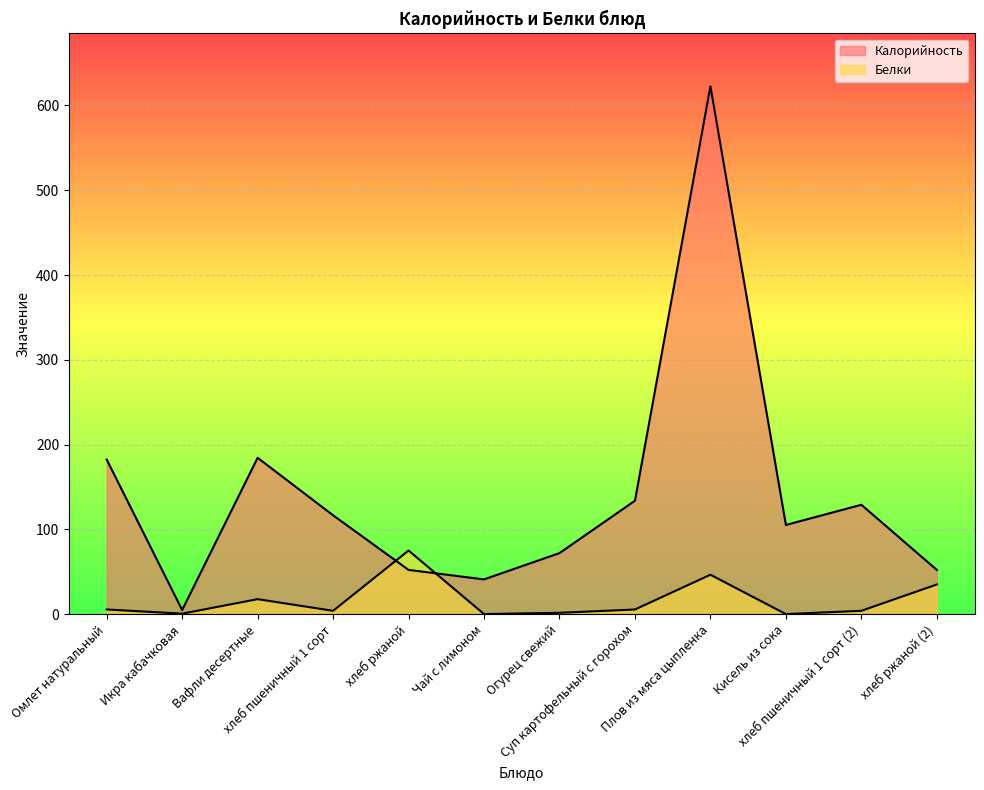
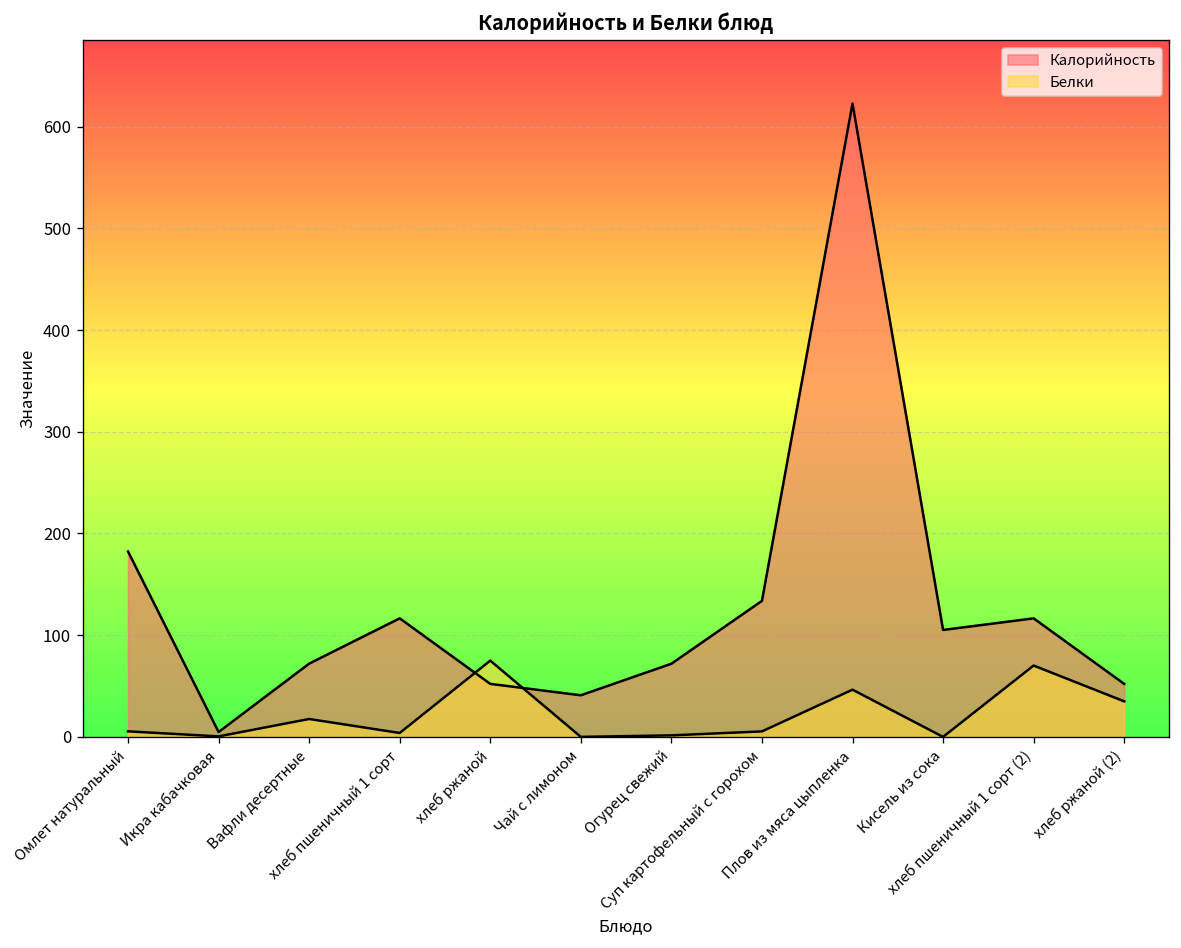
  {
    "Калорийность": {
      "Омлет натуральный": 180,
      "Икра кабачковая": 0,
-     "Вафли десертные": 180,
+     "Вафли десертные": 70,
      "хлеб пшеничный 1 сорт": 120,
      "хлеб ржаной": 50,
      "Чай с лимоном": 40,
      "Огурец свежий": 70,
      "Суп картофельный с горохом": 130,
      "Плов из мяса цыпленка": 620,
      "Кисель из сока": 110,
-     "хлеб пшеничный 1 сорт (2)": 130,
+     "хлеб пшеничный 1 сорт (2)": 120,
      "хлеб ржаной (2)": 50
    },
    "Белки": {
      "Омлет натуральный": 10,
      "Икра кабачковая": 0,
      "Вафли десертные": 20,
      "хлеб пшеничный 1 сорт": 0,
      "хлеб ржаной": 80,
      "Чай с лимоном": 0,
      "Огурец свежий": 0,
      "Суп картофельный с горохом": 10,
      "Плов из мяса цыпленка": 50,
      "Кисель из сока": 0,
-     "хлеб пшеничный 1 сорт (2)": 0,
+     "хлеб пшеничный 1 сорт (2)": 70,
      "хлеб ржаной (2)": 40
    }
  }
